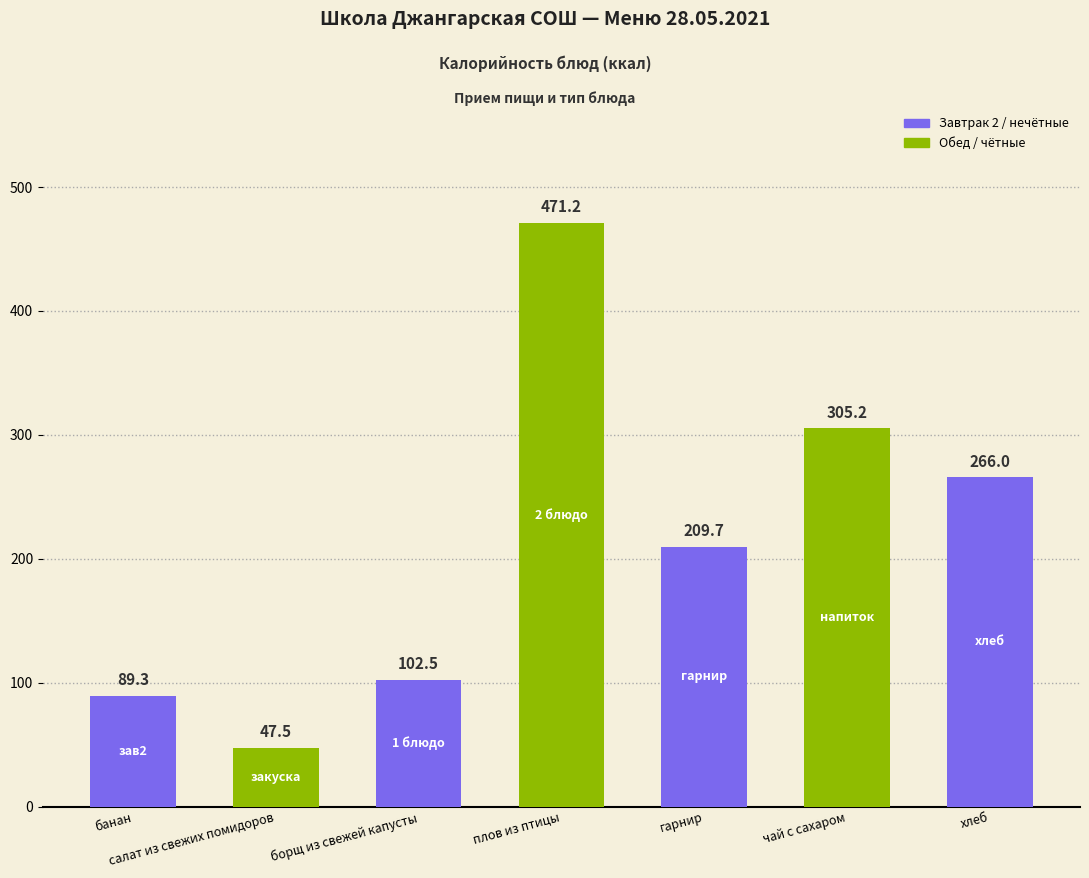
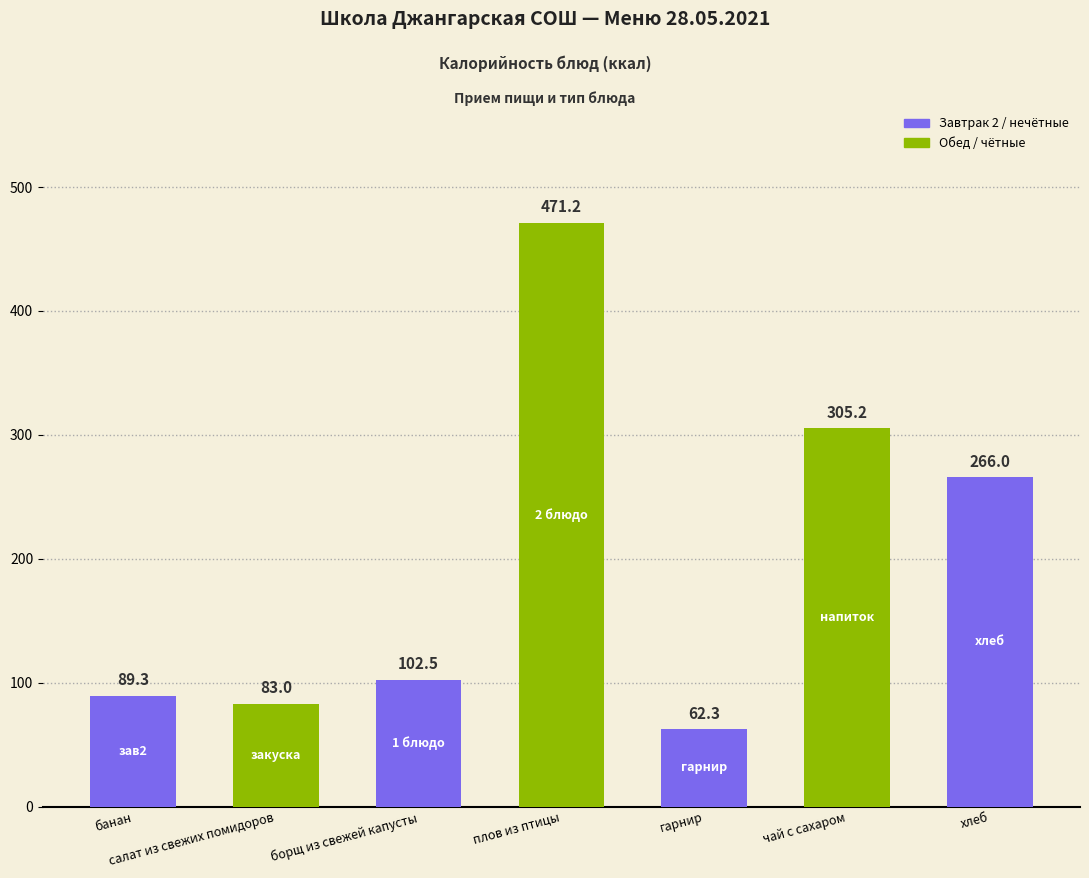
  {
    "банан": 89.3,
-   "салат из свежих помидоров": 47.5,
+   "салат из свежих помидоров": 83.0,
    "борщ из свежей капусты": 102.5,
    "плов из птицы": 471.2,
-   "гарнир": 209.7,
+   "гарнир": 62.3,
    "чай с сахаром": 305.2,
    "хлеб": 266.0
  }
